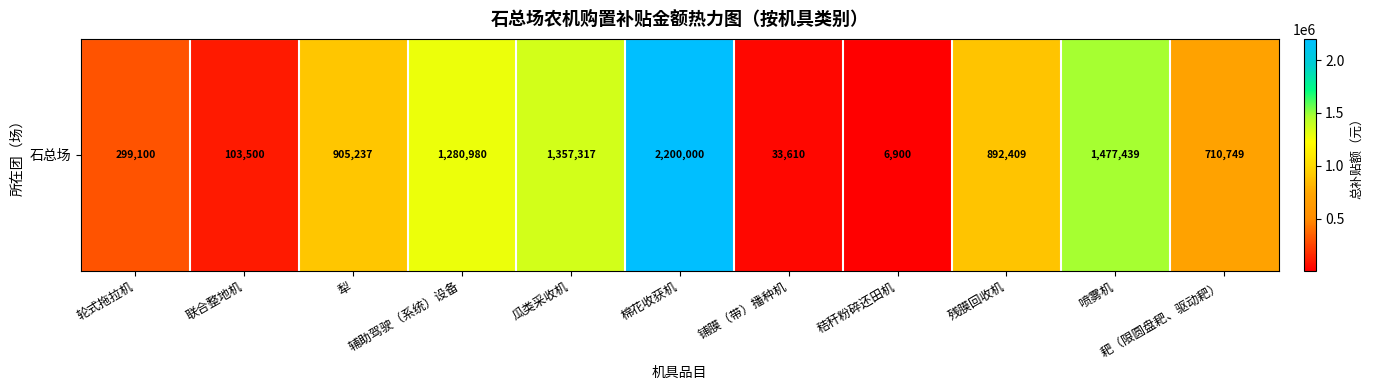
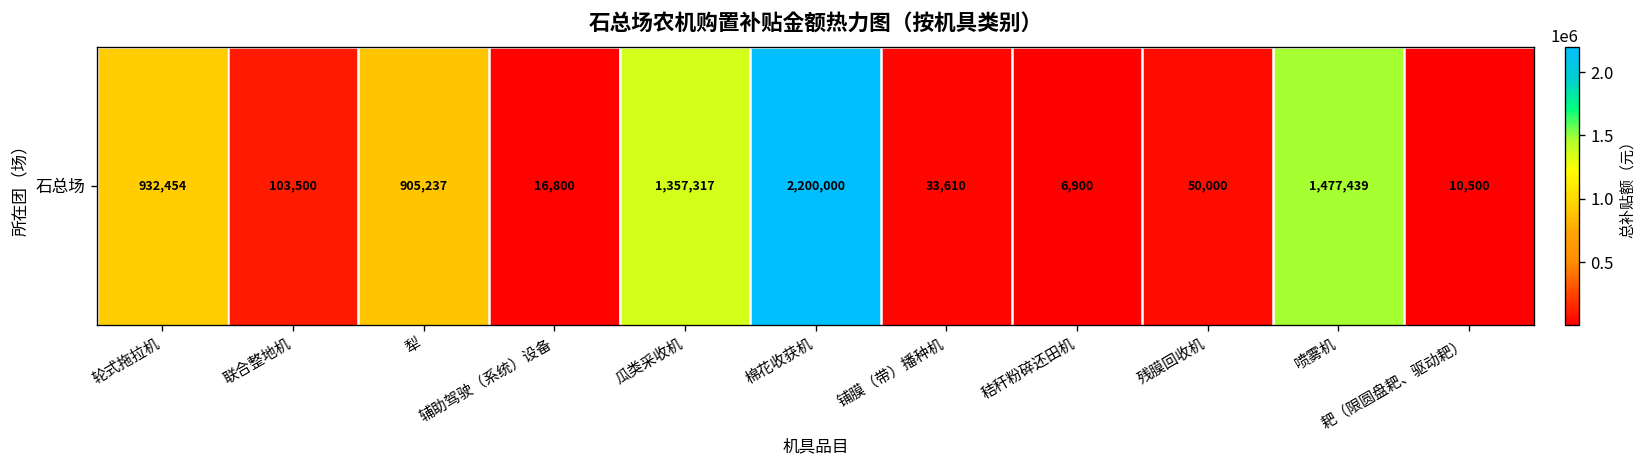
  {
    "石总场": {
-     "轮式拖拉机": "299,100",
+     "轮式拖拉机": "932,454",
      "联合整地机": "103,500",
      "犁": "905,237",
-     "辅助驾驶（系统）设备": "1,280,980",
+     "辅助驾驶（系统）设备": "16,800",
      "瓜类采收机": "1,357,317",
      "棉花收获机": "2,200,000",
      "铺膜（带）播种机": "33,610",
      "秸秆粉碎还田机": "6,900",
-     "残膜回收机": "892,409",
+     "残膜回收机": "50,000",
      "喷雾机": "1,477,439",
-     "耙（限圆盘耙、驱动耙）": "710,749"
+     "耙（限圆盘耙、驱动耙）": "10,500"
    }
  }
